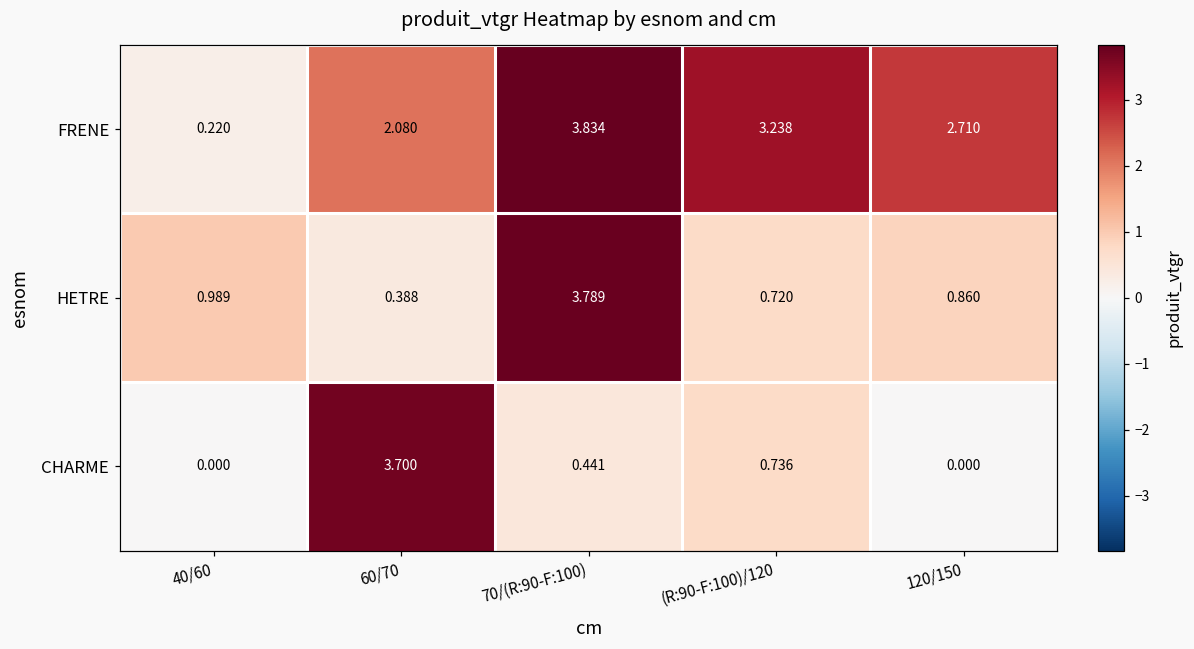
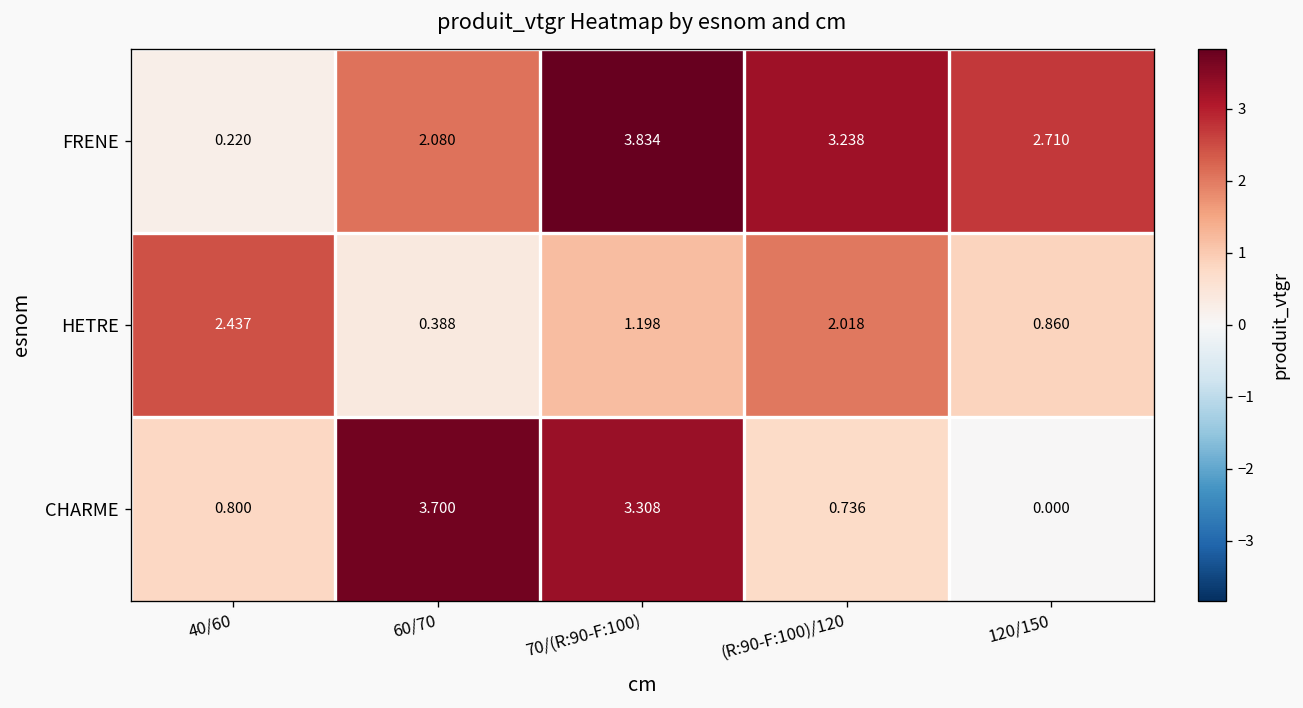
  {
    "FRENE": {
      "40/60": 0.220,
      "60/70": 2.080,
      "70/(R:90-F:100)": 3.834,
      "(R:90-F:100)/120": 3.238,
      "120/150": 2.710
    },
    "HETRE": {
-     "40/60": 0.989,
+     "40/60": 2.437,
      "60/70": 0.388,
-     "70/(R:90-F:100)": 3.789,
-     "(R:90-F:100)/120": 0.720,
+     "70/(R:90-F:100)": 1.198,
+     "(R:90-F:100)/120": 2.018,
      "120/150": 0.860
    },
    "CHARME": {
-     "40/60": 0.000,
+     "40/60": 0.800,
      "60/70": 3.700,
-     "70/(R:90-F:100)": 0.441,
+     "70/(R:90-F:100)": 3.308,
      "(R:90-F:100)/120": 0.736,
      "120/150": 0.000
    }
  }
